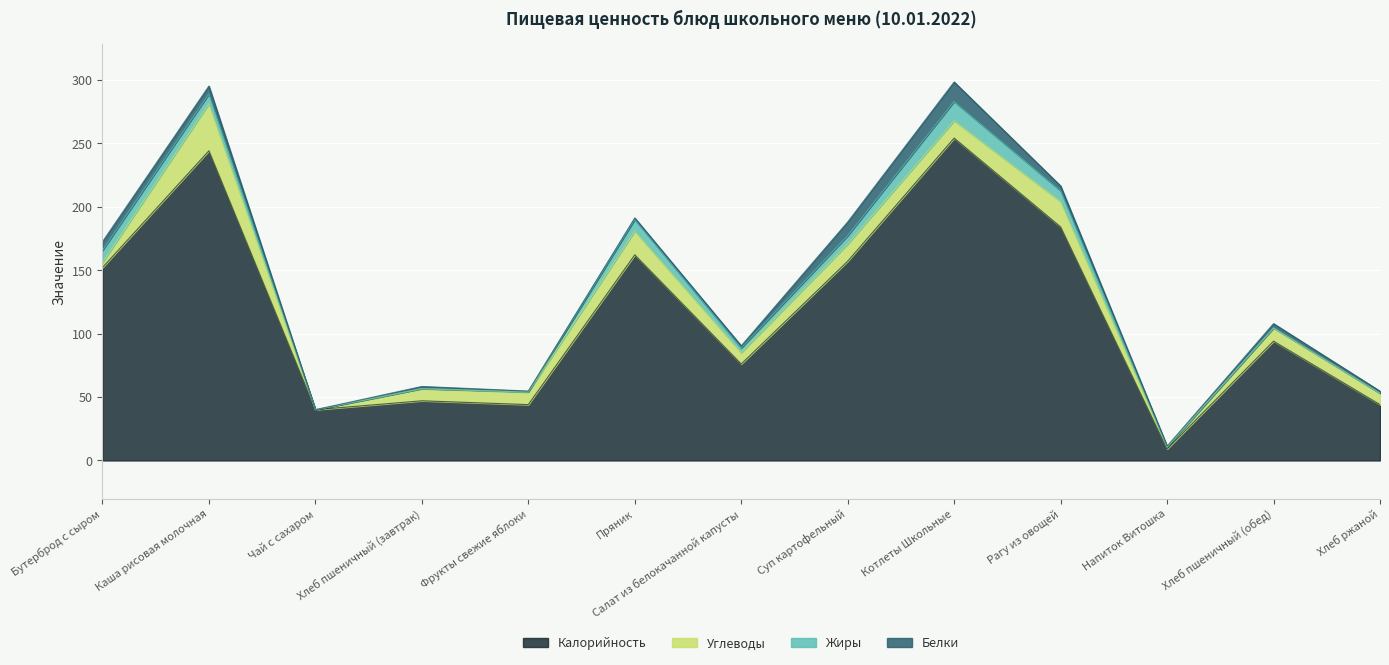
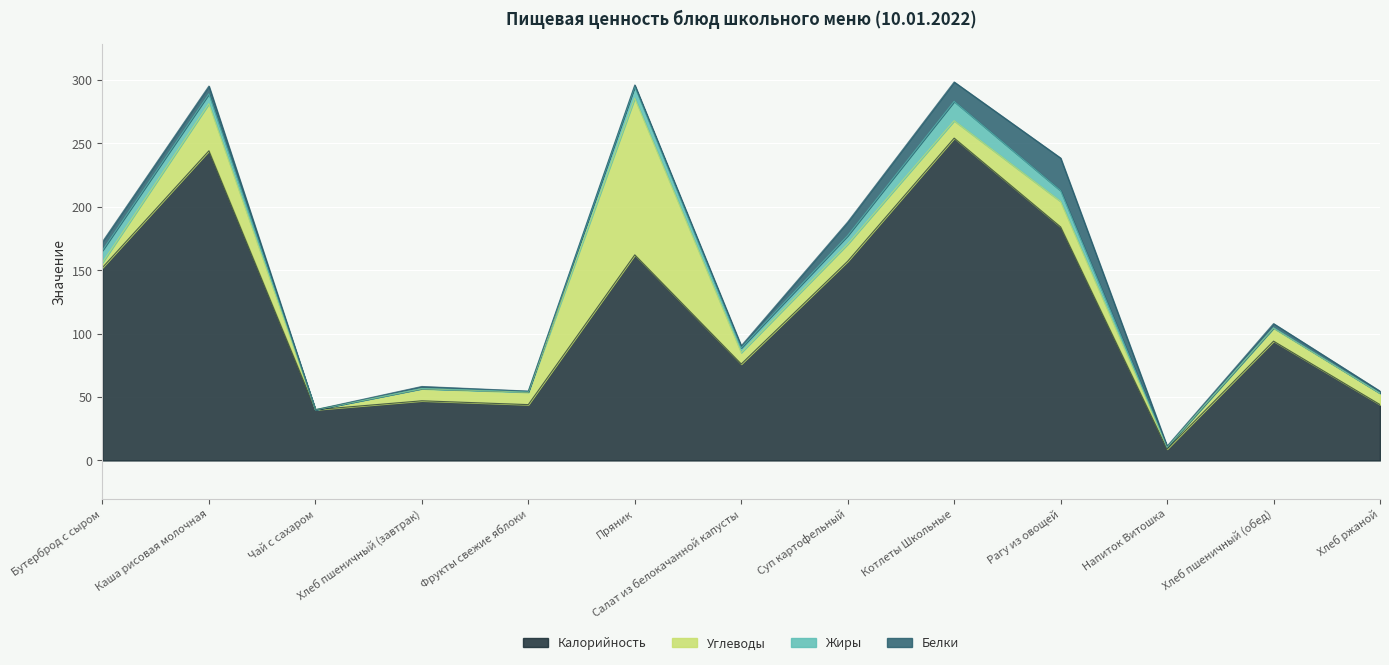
  {
    "Калорийность": {
      "Бутерброд с сыром": 152,
      "Каша рисовая молочная": 244,
      "Хлеб пшеничный (завтрак)": 47,
      "Фрукты свежие яблоки": 44,
      "Пряник": 162,
      "Салат из белокачанной капусты": 76,
      "Суп картофельный": 157,
      "Котлеты Школьные": 254,
      "Рагу из овощей": 184,
      "Хлеб пшеничный (обед)": 94,
      "Хлеб ржаной": 44
    },
    "Углеводы": {
      "Бутерброд с сыром": 4,
      "Каша рисовая молочная": 37,
-     "Пряник": 19,
+     "Пряник": 124,
      "Салат из белокачанной капусты": 9,
      "Суп картофельный": 14,
      "Котлеты Школьные": 14,
      "Рагу из овощей": 20
    },
    "Жиры": {
      "Бутерброд с сыром": 10,
      "Каша рисовая молочная": 8,
      "Суп картофельный": 7,
      "Котлеты Школьные": 15,
      "Рагу из овощей": 8
    },
    "Белки": {
      "Бутерброд с сыром": 7,
      "Каша рисовая молочная": 6,
      "Суп картофельный": 11,
      "Котлеты Школьные": 15,
-     "Рагу из овощей": 4,
+     "Рагу из овощей": 26,
      "Хлеб пшеничный (обед)": 3
    }
  }
